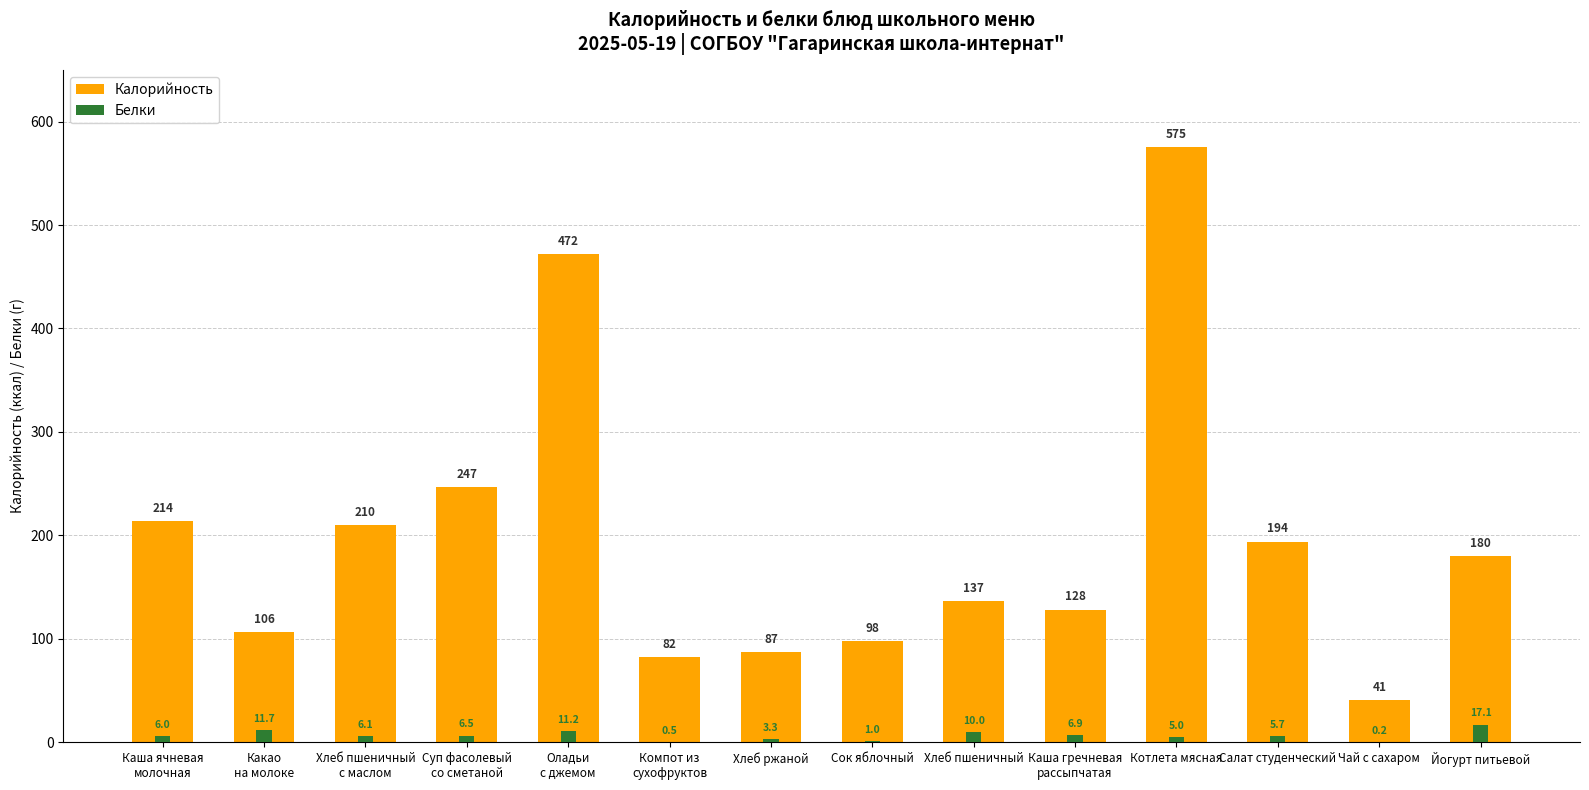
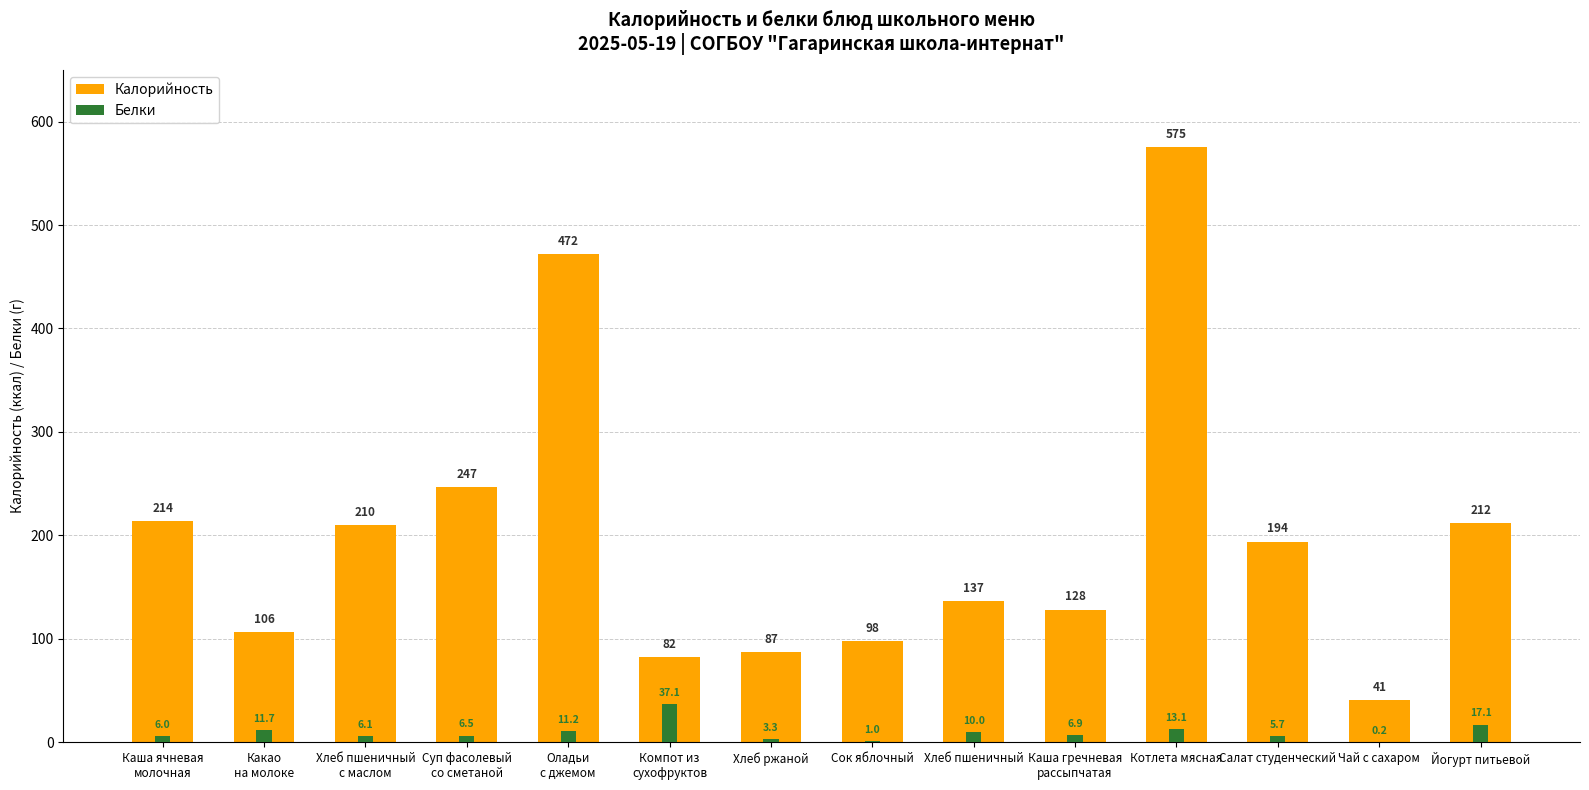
  {
    "Калорийность": {
      "Каша ячневая молочная": 214,
      "Какао на молоке": 106,
      "Хлеб пшеничный с маслом": 210,
      "Суп фасолевый со сметаной": 247,
      "Оладьи с джемом": 472,
      "Компот из сухофруктов": 82,
      "Хлеб ржаной": 87,
      "Сок яблочный": 98,
      "Хлеб пшеничный": 137,
      "Каша гречневая рассыпчатая": 128,
      "Котлета мясная": 575,
      "Салат студенческий": 194,
      "Чай с сахаром": 41,
-     "Йогурт питьевой": 180
+     "Йогурт питьевой": 212
    },
    "Белки": {
-     "Компот из сухофруктов": 0.5,
+     "Компот из сухофруктов": 37.1,
      "Сок яблочный": 1.0,
-     "Котлета мясная": 5.0,
+     "Котлета мясная": 13.1,
      "Чай с сахаром": 0.2
    }
  }
